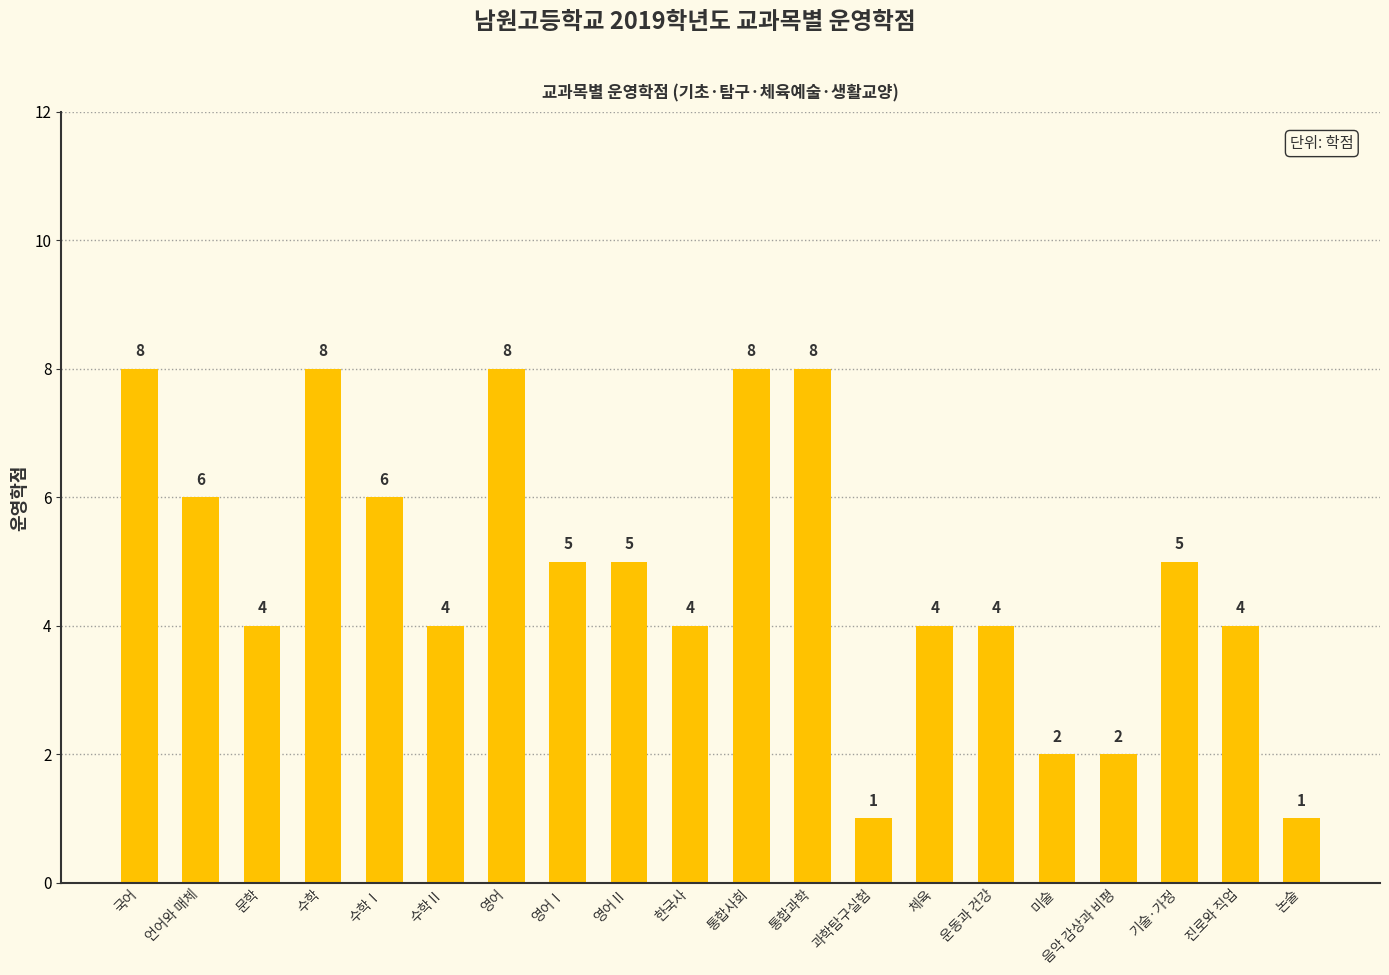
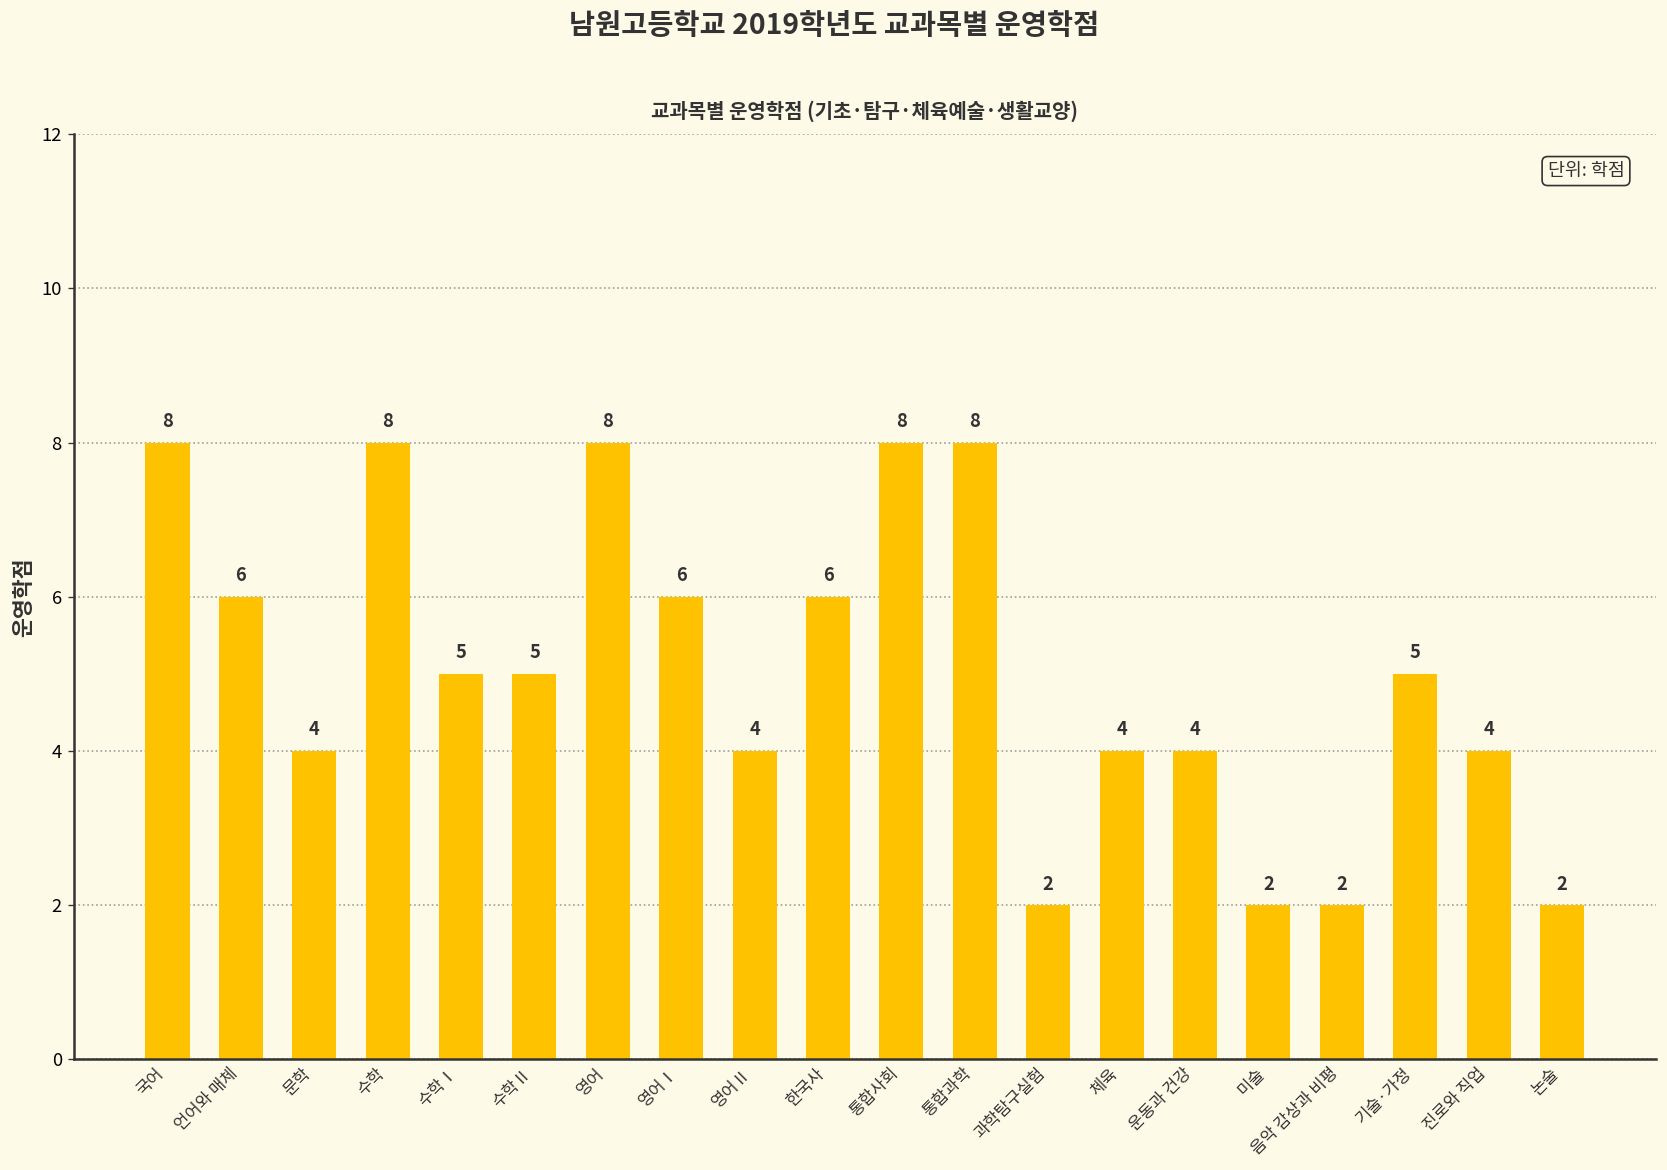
  {
    "국어": 8,
    "언어와 매체": 6,
    "문학": 4,
    "수학": 8,
-   "수학Ⅰ": 6,
-   "수학Ⅱ": 4,
+   "수학Ⅰ": 5,
+   "수학Ⅱ": 5,
    "영어": 8,
-   "영어Ⅰ": 5,
-   "영어Ⅱ": 5,
-   "한국사": 4,
+   "영어Ⅰ": 6,
+   "영어Ⅱ": 4,
+   "한국사": 6,
    "통합사회": 8,
    "통합과학": 8,
-   "과학탐구실험": 1,
+   "과학탐구실험": 2,
    "체육": 4,
    "운동과 건강": 4,
    "미술": 2,
    "음악 감상과 비평": 2,
    "기술·가정": 5,
    "진로와 직업": 4,
-   "논술": 1
+   "논술": 2
  }
